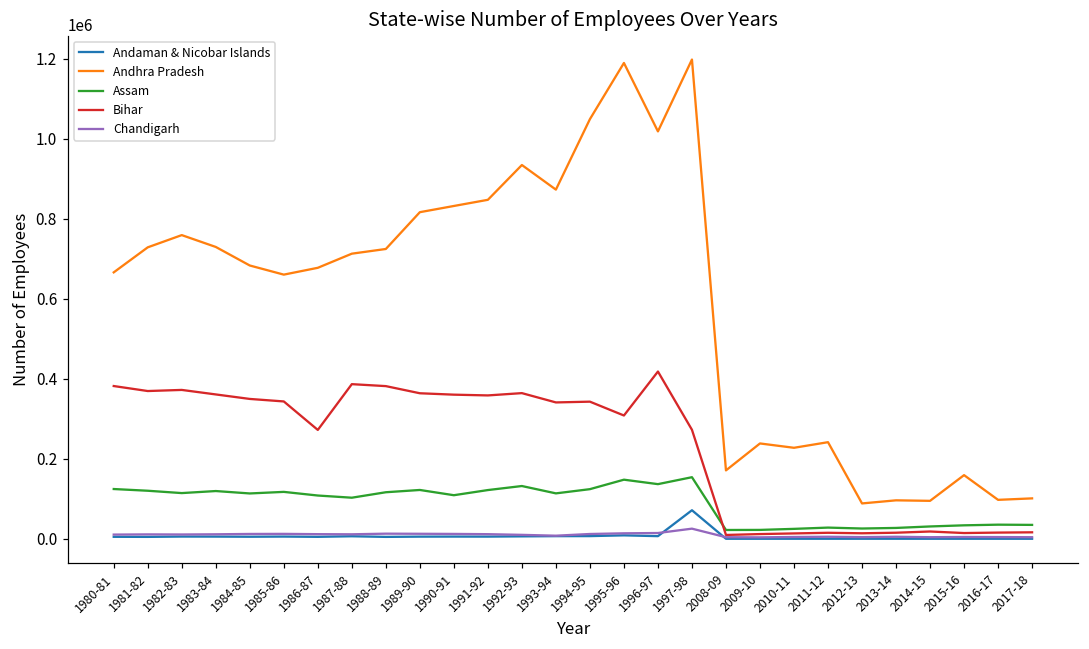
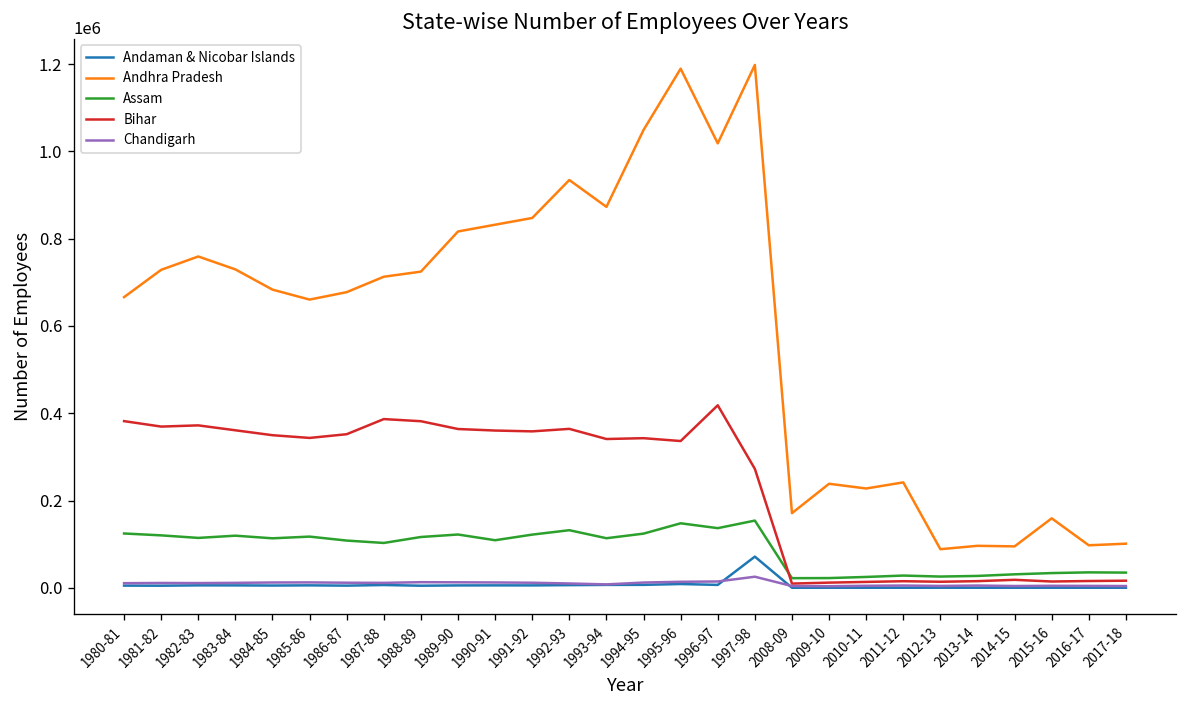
  {
    "Andaman & Nicobar Islands": {
      "1988-89": 0,
      "1989-90": 10000,
      "1996-97": 10000,
      "1997-98": 70000
    },
    "Andhra Pradesh": {
      "1980-81": 670000,
      "1981-82": 730000,
      "1982-83": 760000,
      "1983-84": 730000,
      "1984-85": 680000,
      "1985-86": 660000,
      "1986-87": 680000,
      "1987-88": 710000,
      "1988-89": 720000,
      "1989-90": 820000,
      "1990-91": 830000,
      "1991-92": 850000,
      "1992-93": 930000,
      "1993-94": 870000,
      "1994-95": 1050000,
      "1995-96": 1190000,
      "1996-97": 1020000,
      "1997-98": 1200000,
      "2008-09": 170000,
      "2009-10": 240000,
      "2010-11": 230000,
      "2011-12": 240000,
      "2012-13": 90000,
      "2013-14": 100000,
      "2014-15": 90000,
      "2015-16": 160000,
      "2016-17": 100000,
      "2017-18": 100000
    },
    "Assam": {
      "1980-81": 120000,
      "1981-82": 120000,
      "1982-83": 110000,
      "1983-84": 120000,
      "1984-85": 110000,
      "1985-86": 120000,
      "1986-87": 110000,
      "1987-88": 100000,
      "1988-89": 120000,
      "1989-90": 120000,
      "1990-91": 110000,
      "1991-92": 120000,
      "1992-93": 130000,
      "1993-94": 110000,
      "1994-95": 120000,
      "1995-96": 150000,
      "1996-97": 140000,
      "1997-98": 150000,
      "2008-09": 20000,
      "2009-10": 20000,
      "2010-11": 20000,
      "2011-12": 30000,
      "2012-13": 30000,
      "2013-14": 30000,
      "2014-15": 30000,
      "2015-16": 30000,
      "2016-17": 40000,
      "2017-18": 30000
    },
    "Bihar": {
      "1980-81": 380000,
      "1981-82": 370000,
      "1982-83": 370000,
      "1983-84": 360000,
      "1984-85": 350000,
      "1985-86": 340000,
-     "1986-87": 270000,
+     "1986-87": 350000,
      "1987-88": 390000,
      "1988-89": 380000,
      "1989-90": 360000,
      "1990-91": 360000,
      "1991-92": 360000,
      "1992-93": 360000,
      "1993-94": 340000,
      "1994-95": 340000,
-     "1995-96": 310000,
+     "1995-96": 340000,
      "1996-97": 420000,
      "1997-98": 270000,
      "2009-10": 10000,
      "2010-11": 10000,
      "2011-12": 20000,
      "2012-13": 10000,
      "2013-14": 20000,
      "2014-15": 20000,
      "2015-16": 10000,
      "2016-17": 20000,
      "2017-18": 20000
    },
    "Chandigarh": {
      "1988-89": 10000,
      "1989-90": 10000,
      "1996-97": 10000,
      "1997-98": 30000
    }
  }
